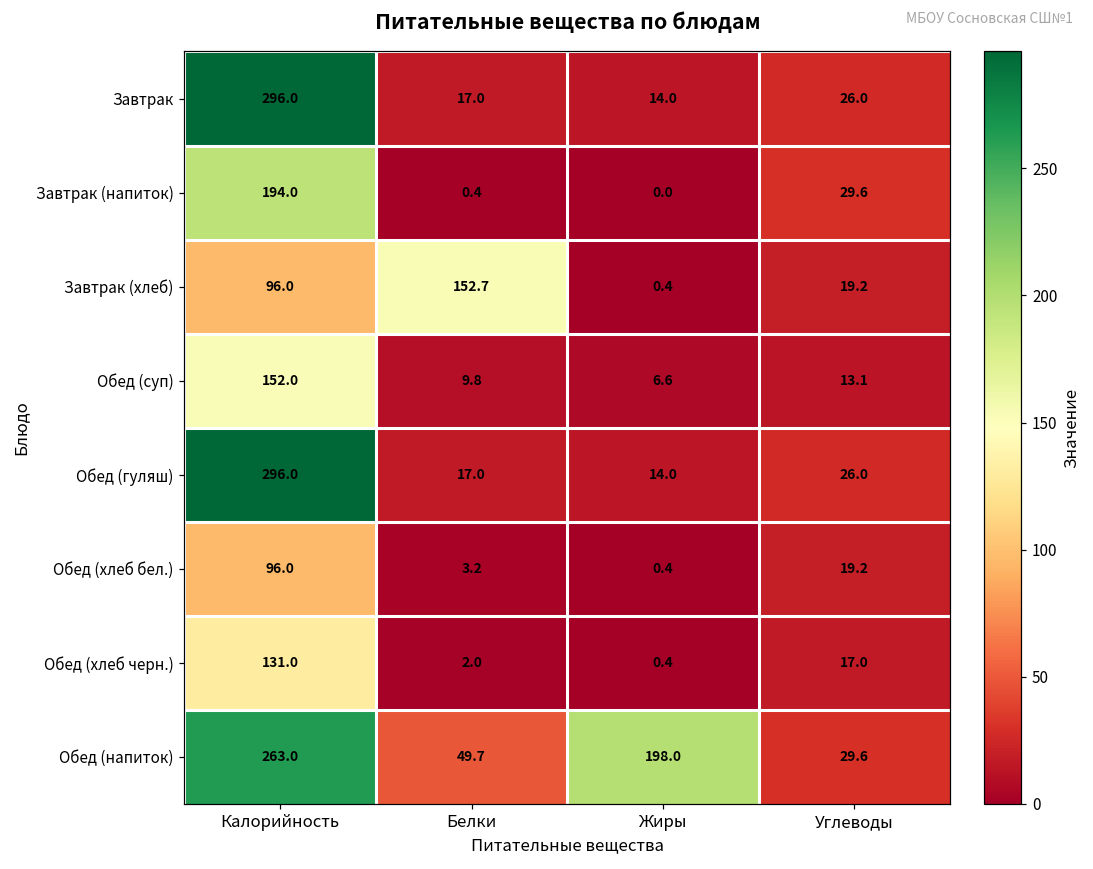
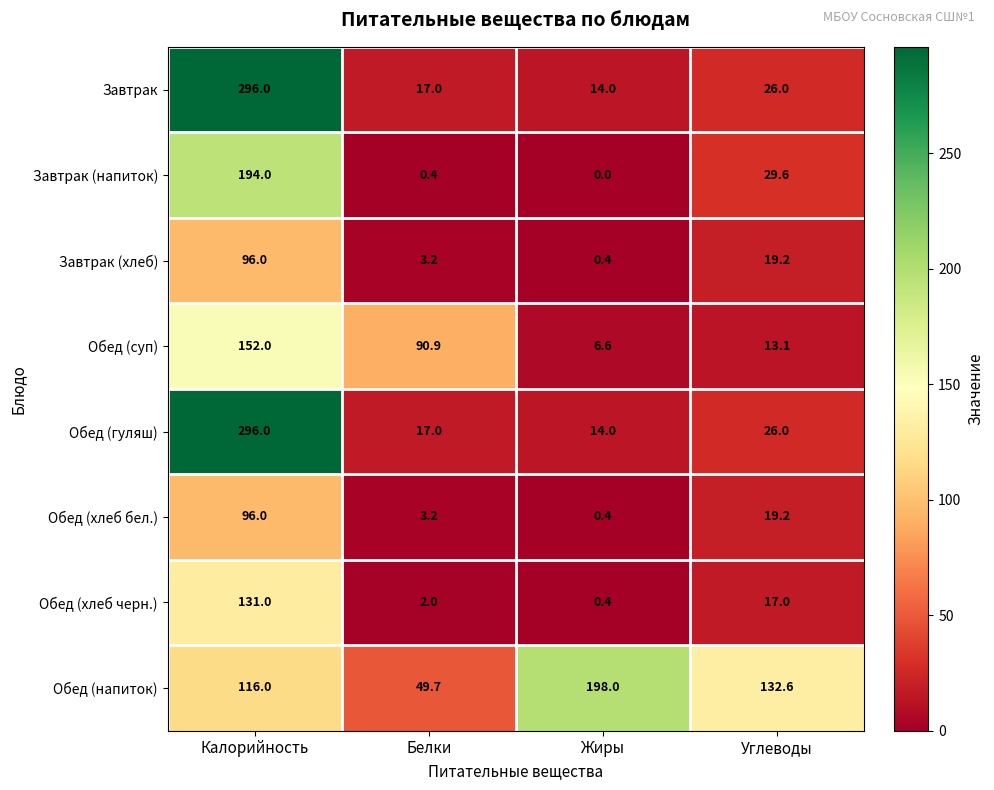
  {
    "Завтрак": {
      "Калорийность": 296.0,
      "Белки": 17.0,
      "Жиры": 14.0,
      "Углеводы": 26.0
    },
    "Завтрак (напиток)": {
      "Калорийность": 194.0,
      "Белки": 0.4,
      "Жиры": 0.0,
      "Углеводы": 29.6
    },
    "Завтрак (хлеб)": {
      "Калорийность": 96.0,
-     "Белки": 152.7,
+     "Белки": 3.2,
      "Жиры": 0.4,
      "Углеводы": 19.2
    },
    "Обед (суп)": {
      "Калорийность": 152.0,
-     "Белки": 9.8,
+     "Белки": 90.9,
      "Жиры": 6.6,
      "Углеводы": 13.1
    },
    "Обед (гуляш)": {
      "Калорийность": 296.0,
      "Белки": 17.0,
      "Жиры": 14.0,
      "Углеводы": 26.0
    },
    "Обед (хлеб бел.)": {
      "Калорийность": 96.0,
      "Белки": 3.2,
      "Жиры": 0.4,
      "Углеводы": 19.2
    },
    "Обед (хлеб черн.)": {
      "Калорийность": 131.0,
      "Белки": 2.0,
      "Жиры": 0.4,
      "Углеводы": 17.0
    },
    "Обед (напиток)": {
-     "Калорийность": 263.0,
+     "Калорийность": 116.0,
      "Белки": 49.7,
      "Жиры": 198.0,
-     "Углеводы": 29.6
+     "Углеводы": 132.6
    }
  }
